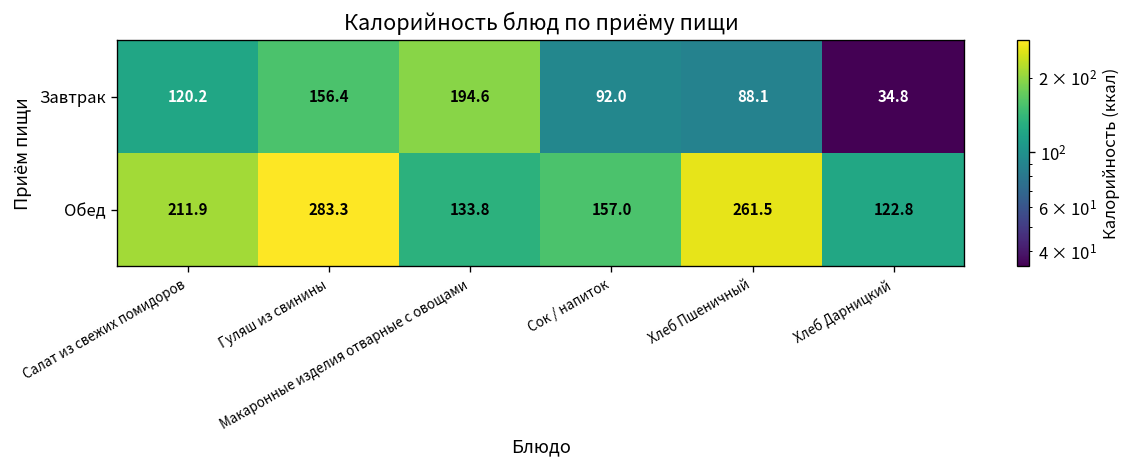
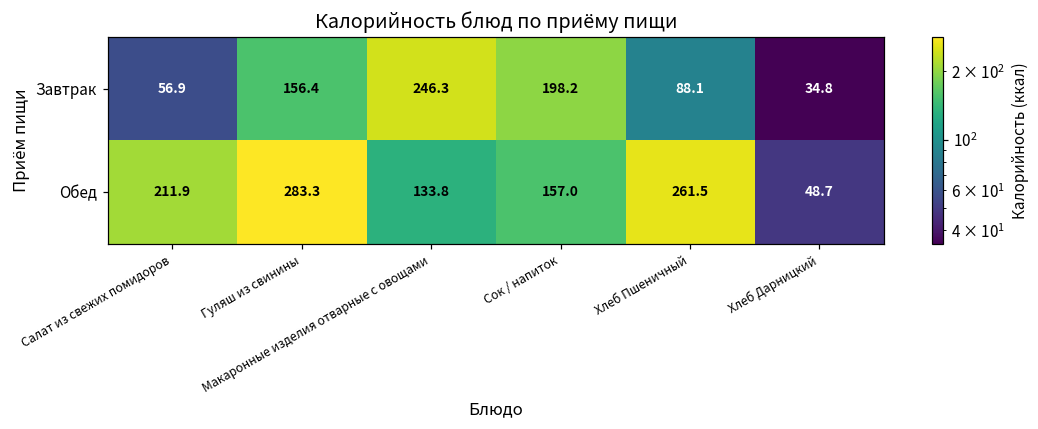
  {
    "Завтрак": {
-     "Салат из свежих помидоров": 120.2,
+     "Салат из свежих помидоров": 56.9,
      "Гуляш из свинины": 156.4,
-     "Макаронные изделия отварные с овощами": 194.6,
-     "Сок / напиток": 92.0,
+     "Макаронные изделия отварные с овощами": 246.3,
+     "Сок / напиток": 198.2,
      "Хлеб Пшеничный": 88.1,
      "Хлеб Дарницкий": 34.8
    },
    "Обед": {
      "Салат из свежих помидоров": 211.9,
      "Гуляш из свинины": 283.3,
      "Макаронные изделия отварные с овощами": 133.8,
      "Сок / напиток": 157.0,
      "Хлеб Пшеничный": 261.5,
-     "Хлеб Дарницкий": 122.8
+     "Хлеб Дарницкий": 48.7
    }
  }
